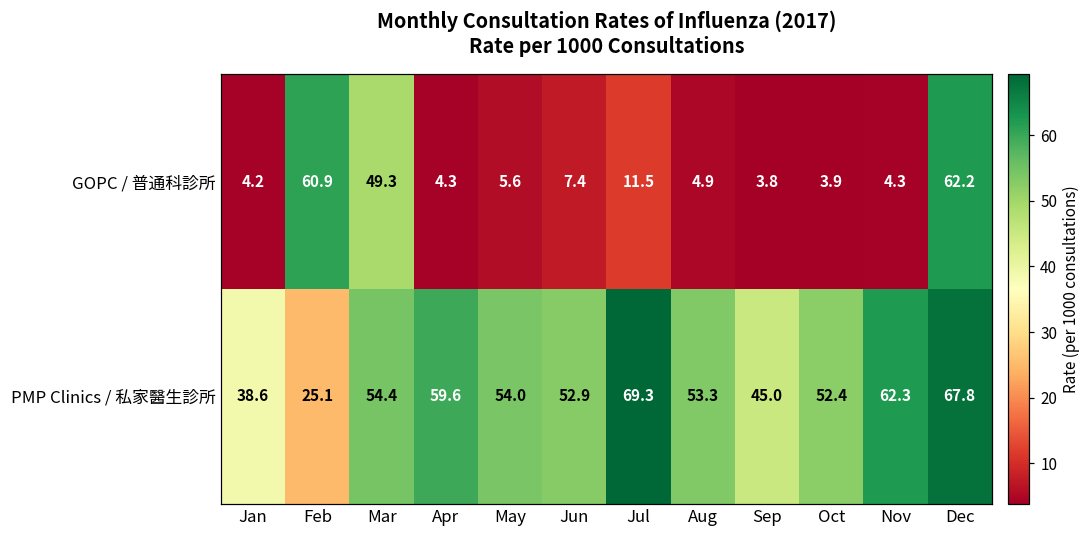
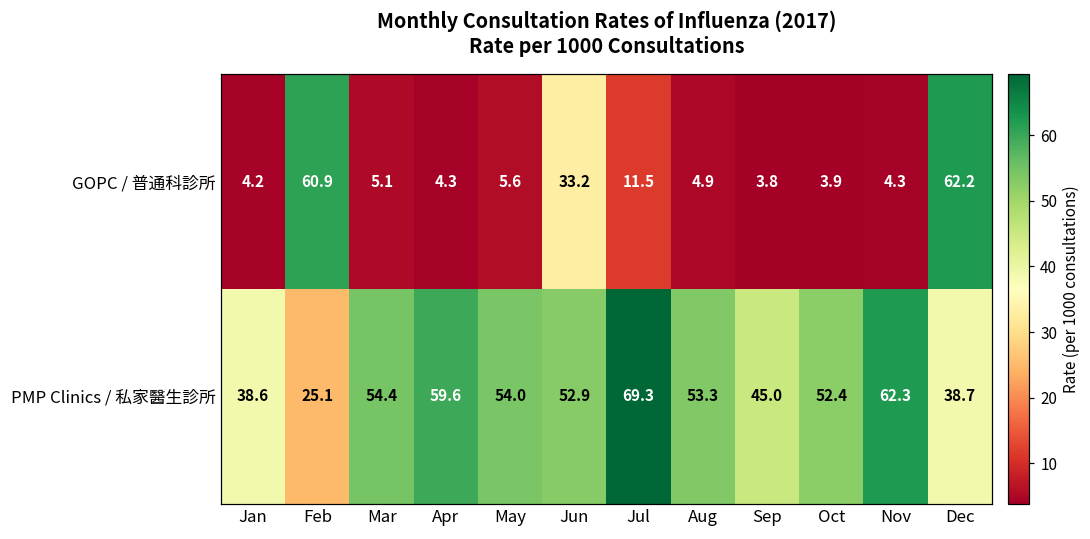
  {
    "GOPC / 普通科診所": {
      "Jan": 4.2,
      "Feb": 60.9,
-     "Mar": 49.3,
+     "Mar": 5.1,
      "Apr": 4.3,
      "May": 5.6,
-     "Jun": 7.4,
+     "Jun": 33.2,
      "Jul": 11.5,
      "Aug": 4.9,
      "Sep": 3.8,
      "Oct": 3.9,
      "Nov": 4.3,
      "Dec": 62.2
    },
    "PMP Clinics / 私家醫生診所": {
      "Jan": 38.6,
      "Feb": 25.1,
      "Mar": 54.4,
      "Apr": 59.6,
      "May": 54.0,
      "Jun": 52.9,
      "Jul": 69.3,
      "Aug": 53.3,
      "Sep": 45.0,
      "Oct": 52.4,
      "Nov": 62.3,
-     "Dec": 67.8
+     "Dec": 38.7
    }
  }
